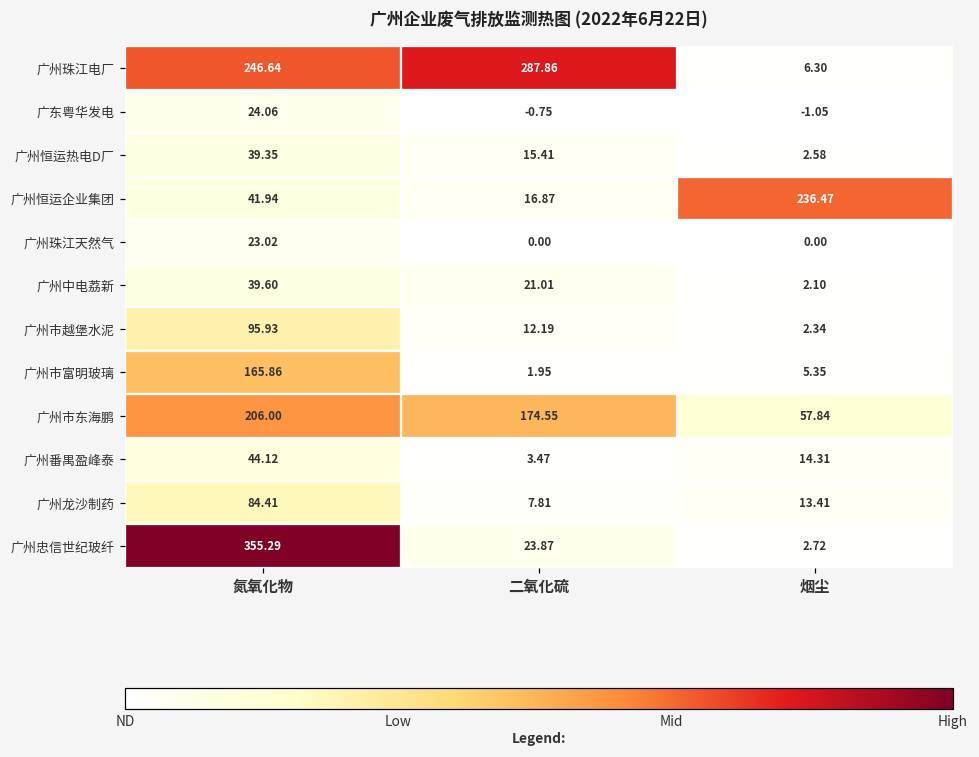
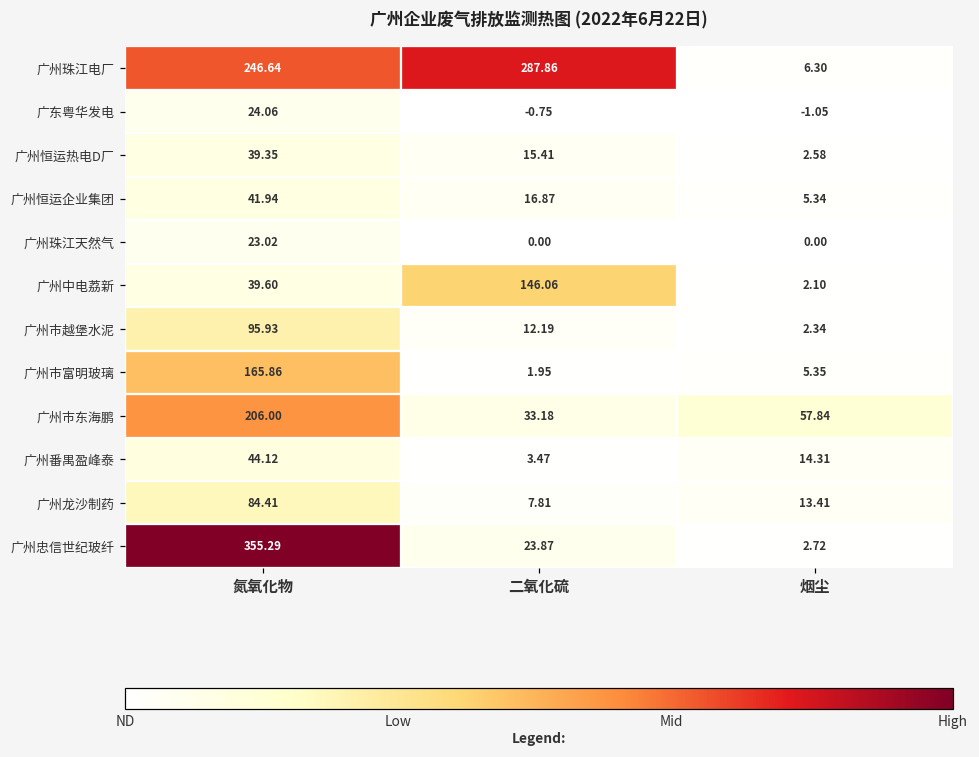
  {
    "广州珠江电厂": {
      "氮氧化物": 246.64,
      "二氧化硫": 287.86,
      "烟尘": 6.30
    },
    "广东粤华发电": {
      "氮氧化物": 24.06,
      "二氧化硫": -0.75,
      "烟尘": -1.05
    },
    "广州恒运热电D厂": {
      "氮氧化物": 39.35,
      "二氧化硫": 15.41,
      "烟尘": 2.58
    },
    "广州恒运企业集团": {
      "氮氧化物": 41.94,
      "二氧化硫": 16.87,
-     "烟尘": 236.47
+     "烟尘": 5.34
    },
    "广州珠江天然气": {
      "氮氧化物": 23.02,
      "二氧化硫": 0.00,
      "烟尘": 0.00
    },
    "广州中电荔新": {
      "氮氧化物": 39.60,
-     "二氧化硫": 21.01,
+     "二氧化硫": 146.06,
      "烟尘": 2.10
    },
    "广州市越堡水泥": {
      "氮氧化物": 95.93,
      "二氧化硫": 12.19,
      "烟尘": 2.34
    },
    "广州市富明玻璃": {
      "氮氧化物": 165.86,
      "二氧化硫": 1.95,
      "烟尘": 5.35
    },
    "广州市东海鹏": {
      "氮氧化物": 206.00,
-     "二氧化硫": 174.55,
+     "二氧化硫": 33.18,
      "烟尘": 57.84
    },
    "广州番禺盈峰泰": {
      "氮氧化物": 44.12,
      "二氧化硫": 3.47,
      "烟尘": 14.31
    },
    "广州龙沙制药": {
      "氮氧化物": 84.41,
      "二氧化硫": 7.81,
      "烟尘": 13.41
    },
    "广州忠信世纪玻纤": {
      "氮氧化物": 355.29,
      "二氧化硫": 23.87,
      "烟尘": 2.72
    }
  }
